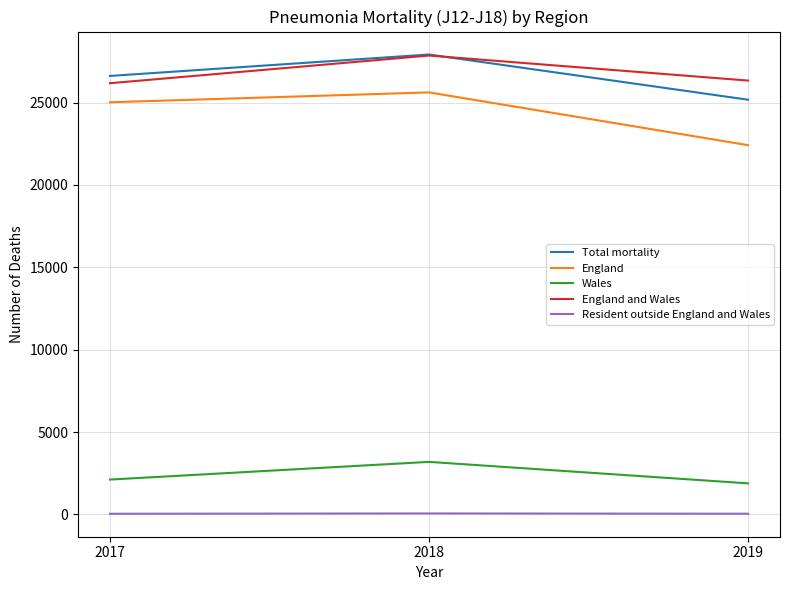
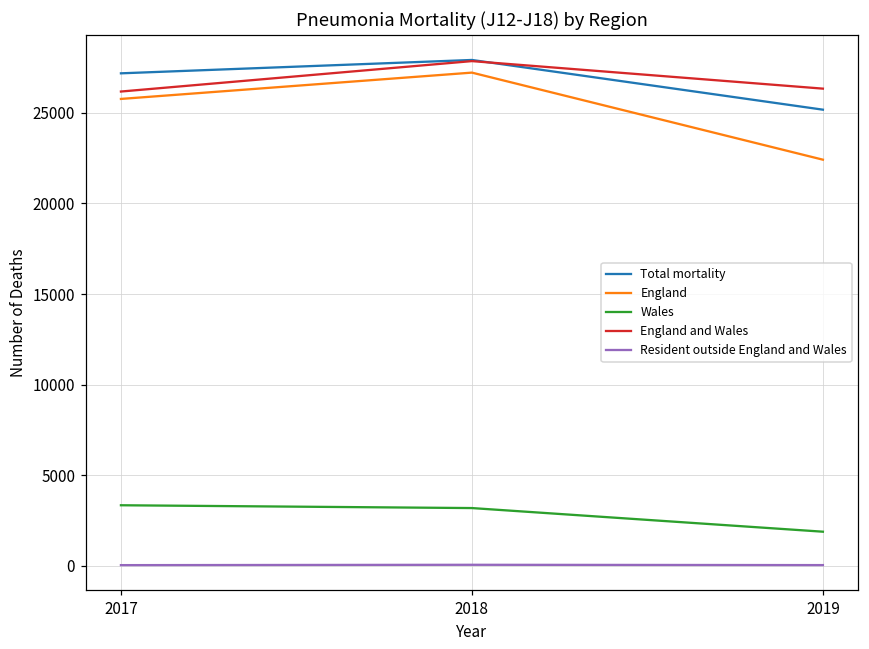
  {
    "Total mortality": {
-     "2017": 26600,
+     "2017": 27200,
      "2019": 25200
    },
    "England": {
-     "2017": 25000,
-     "2018": 25600,
+     "2017": 25800,
+     "2018": 27200,
      "2019": 22400
    },
    "Wales": {
-     "2017": 2100,
+     "2017": 3300,
      "2018": 3200,
      "2019": 1900
    },
    "England and Wales": {
      "2017": 26200,
      "2019": 26300
    },
    "Resident outside England and Wales": {
      "2017": 0,
      "2018": 100,
      "2019": 0
    }
  }
